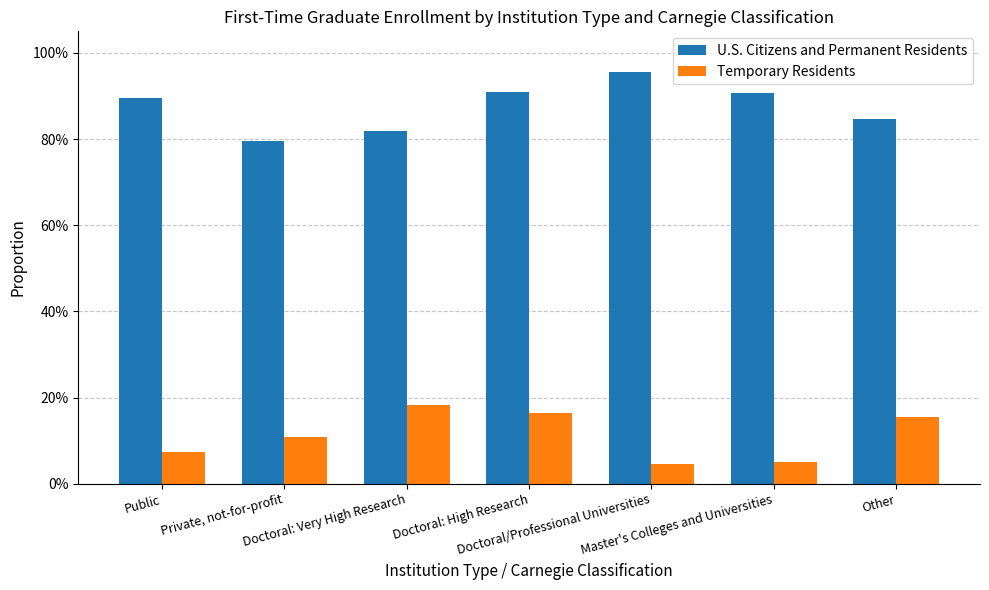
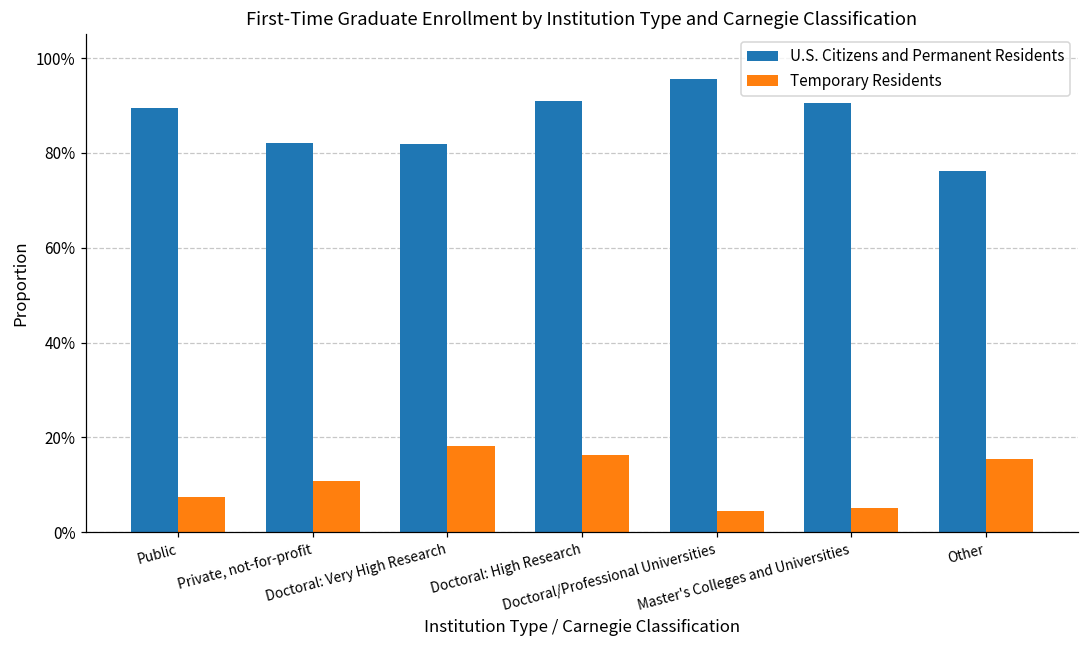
  {
    "U.S. Citizens and Permanent Residents": {
      "Public": "89%",
-     "Private, not-for-profit": "80%",
+     "Private, not-for-profit": "82%",
      "Doctoral: Very High Research": "82%",
      "Doctoral: High Research": "91%",
      "Doctoral/Professional Universities": "96%",
      "Master's Colleges and Universities": "91%",
-     "Other": "85%"
+     "Other": "76%"
    },
    "Temporary Residents": {
      "Public": "7%",
      "Private, not-for-profit": "11%",
      "Doctoral: Very High Research": "18%",
      "Doctoral: High Research": "16%",
      "Doctoral/Professional Universities": "4%",
      "Master's Colleges and Universities": "5%",
      "Other": "15%"
    }
  }
